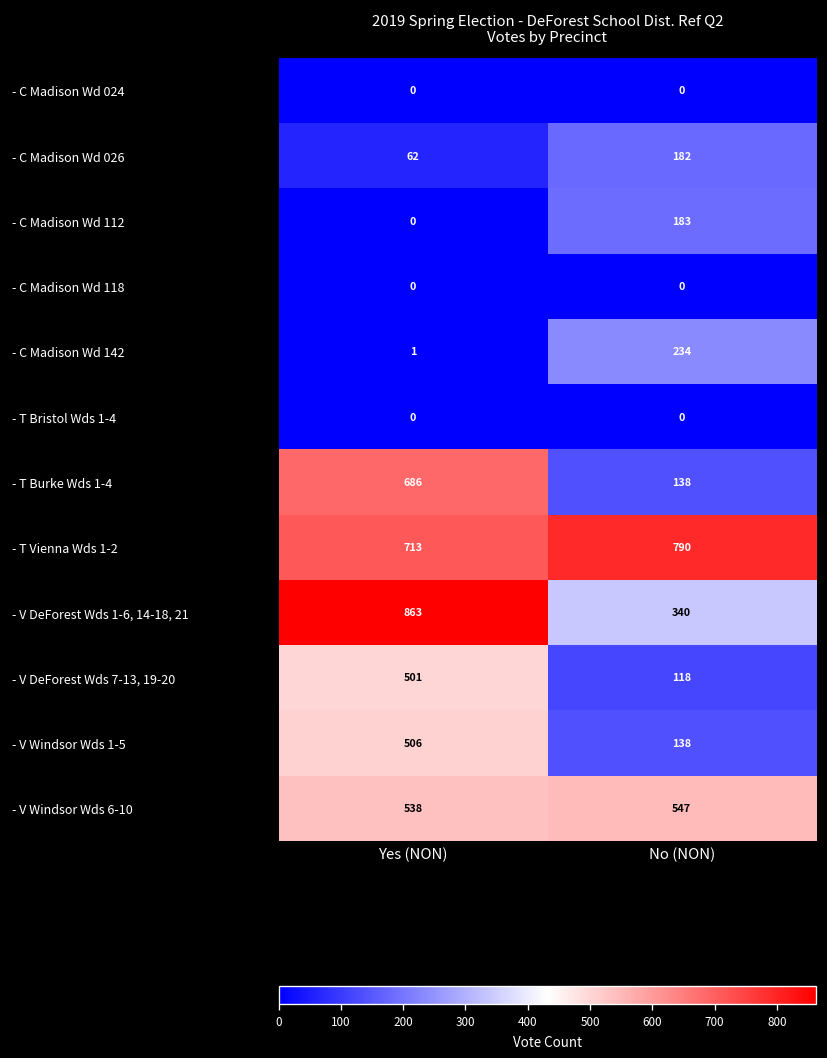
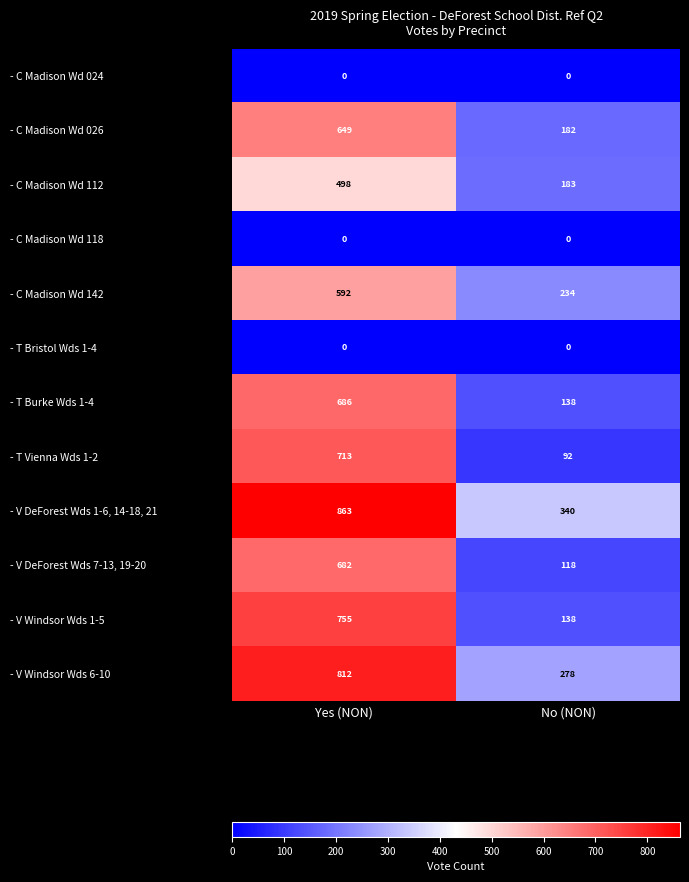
  {
    "- C Madison Wd 024": {
      "Yes (NON)": 0,
      "No (NON)": 0
    },
    "- C Madison Wd 026": {
-     "Yes (NON)": 62,
+     "Yes (NON)": 649,
      "No (NON)": 182
    },
    "- C Madison Wd 112": {
-     "Yes (NON)": 0,
+     "Yes (NON)": 498,
      "No (NON)": 183
    },
    "- C Madison Wd 118": {
      "Yes (NON)": 0,
      "No (NON)": 0
    },
    "- C Madison Wd 142": {
-     "Yes (NON)": 1,
+     "Yes (NON)": 592,
      "No (NON)": 234
    },
    "- T Bristol Wds 1-4": {
      "Yes (NON)": 0,
      "No (NON)": 0
    },
    "- T Burke Wds 1-4": {
      "Yes (NON)": 686,
      "No (NON)": 138
    },
    "- T Vienna Wds 1-2": {
      "Yes (NON)": 713,
-     "No (NON)": 790
+     "No (NON)": 92
    },
    "- V DeForest Wds 1-6, 14-18, 21": {
      "Yes (NON)": 863,
      "No (NON)": 340
    },
    "- V DeForest Wds 7-13, 19-20": {
-     "Yes (NON)": 501,
+     "Yes (NON)": 682,
      "No (NON)": 118
    },
    "- V Windsor Wds 1-5": {
-     "Yes (NON)": 506,
+     "Yes (NON)": 755,
      "No (NON)": 138
    },
    "- V Windsor Wds 6-10": {
-     "Yes (NON)": 538,
-     "No (NON)": 547
+     "Yes (NON)": 812,
+     "No (NON)": 278
    }
  }
